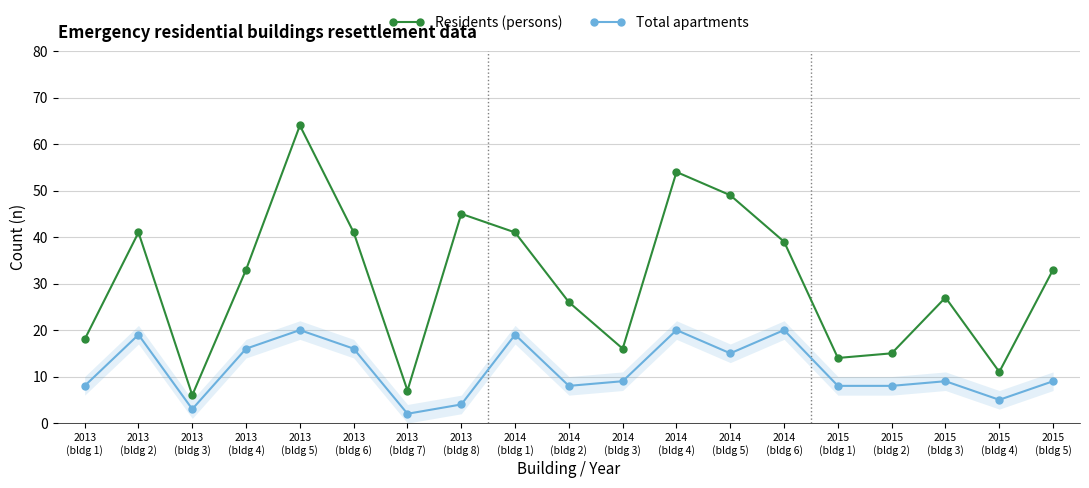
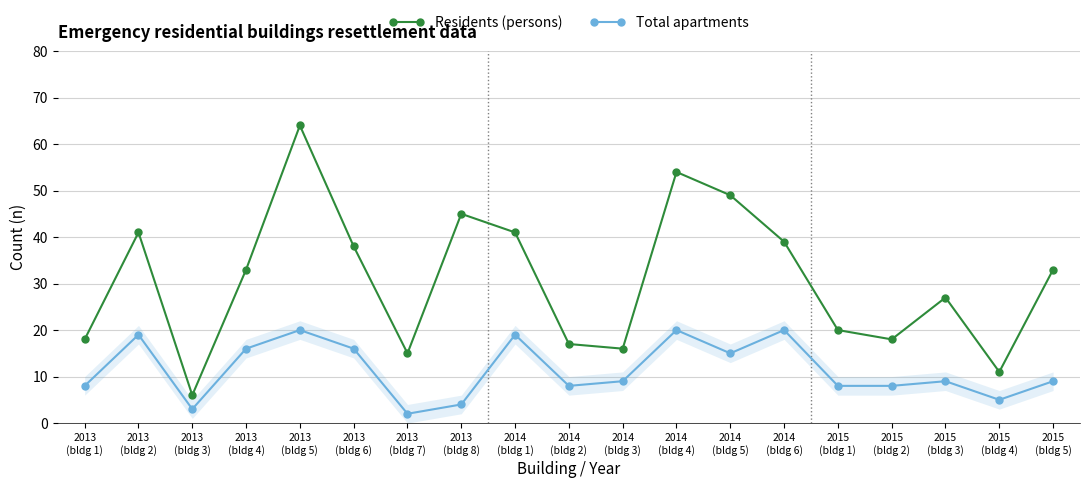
  {
    "Residents (persons)": {
      "2013 (bldg 1)": 18,
      "2013 (bldg 2)": 41,
      "2013 (bldg 3)": 6,
      "2013 (bldg 4)": 33,
      "2013 (bldg 5)": 64,
-     "2013 (bldg 6)": 41,
-     "2013 (bldg 7)": 7,
+     "2013 (bldg 6)": 38,
+     "2013 (bldg 7)": 15,
      "2013 (bldg 8)": 45,
      "2014 (bldg 1)": 41,
-     "2014 (bldg 2)": 26,
+     "2014 (bldg 2)": 17,
      "2014 (bldg 3)": 16,
      "2014 (bldg 4)": 54,
      "2014 (bldg 5)": 49,
      "2014 (bldg 6)": 39,
-     "2015 (bldg 1)": 14,
-     "2015 (bldg 2)": 15,
+     "2015 (bldg 1)": 20,
+     "2015 (bldg 2)": 18,
      "2015 (bldg 3)": 27,
      "2015 (bldg 4)": 11,
      "2015 (bldg 5)": 33
    }
  }
